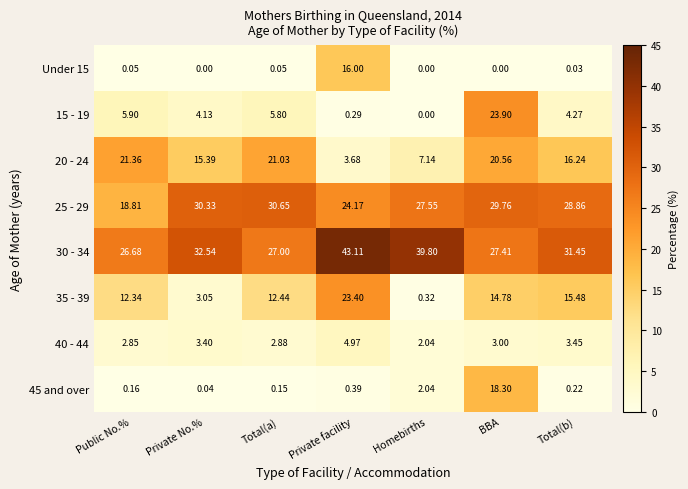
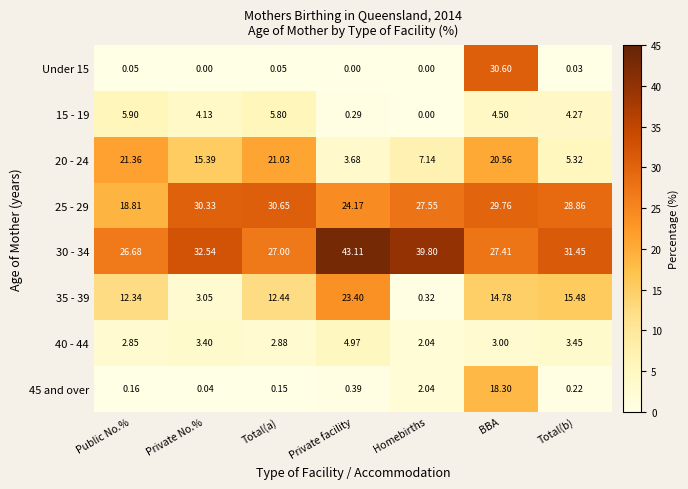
  {
    "Under 15": {
      "Public No.%": 0.05,
      "Private No.%": 0.00,
      "Total(a)": 0.05,
-     "Private facility": 16.00,
+     "Private facility": 0.00,
      "Homebirths": 0.00,
-     "BBA": 0.00,
+     "BBA": 30.60,
      "Total(b)": 0.03
    },
    "15 - 19": {
      "Public No.%": 5.90,
      "Private No.%": 4.13,
      "Total(a)": 5.80,
      "Private facility": 0.29,
      "Homebirths": 0.00,
-     "BBA": 23.90,
+     "BBA": 4.50,
      "Total(b)": 4.27
    },
    "20 - 24": {
      "Public No.%": 21.36,
      "Private No.%": 15.39,
      "Total(a)": 21.03,
      "Private facility": 3.68,
      "Homebirths": 7.14,
      "BBA": 20.56,
-     "Total(b)": 16.24
+     "Total(b)": 5.32
    },
    "25 - 29": {
      "Public No.%": 18.81,
      "Private No.%": 30.33,
      "Total(a)": 30.65,
      "Private facility": 24.17,
      "Homebirths": 27.55,
      "BBA": 29.76,
      "Total(b)": 28.86
    },
    "30 - 34": {
      "Public No.%": 26.68,
      "Private No.%": 32.54,
      "Total(a)": 27.00,
      "Private facility": 43.11,
      "Homebirths": 39.80,
      "BBA": 27.41,
      "Total(b)": 31.45
    },
    "35 - 39": {
      "Public No.%": 12.34,
      "Private No.%": 3.05,
      "Total(a)": 12.44,
      "Private facility": 23.40,
      "Homebirths": 0.32,
      "BBA": 14.78,
      "Total(b)": 15.48
    },
    "40 - 44": {
      "Public No.%": 2.85,
      "Private No.%": 3.40,
      "Total(a)": 2.88,
      "Private facility": 4.97,
      "Homebirths": 2.04,
      "BBA": 3.00,
      "Total(b)": 3.45
    },
    "45 and over": {
      "Public No.%": 0.16,
      "Private No.%": 0.04,
      "Total(a)": 0.15,
      "Private facility": 0.39,
      "Homebirths": 2.04,
      "BBA": 18.30,
      "Total(b)": 0.22
    }
  }
